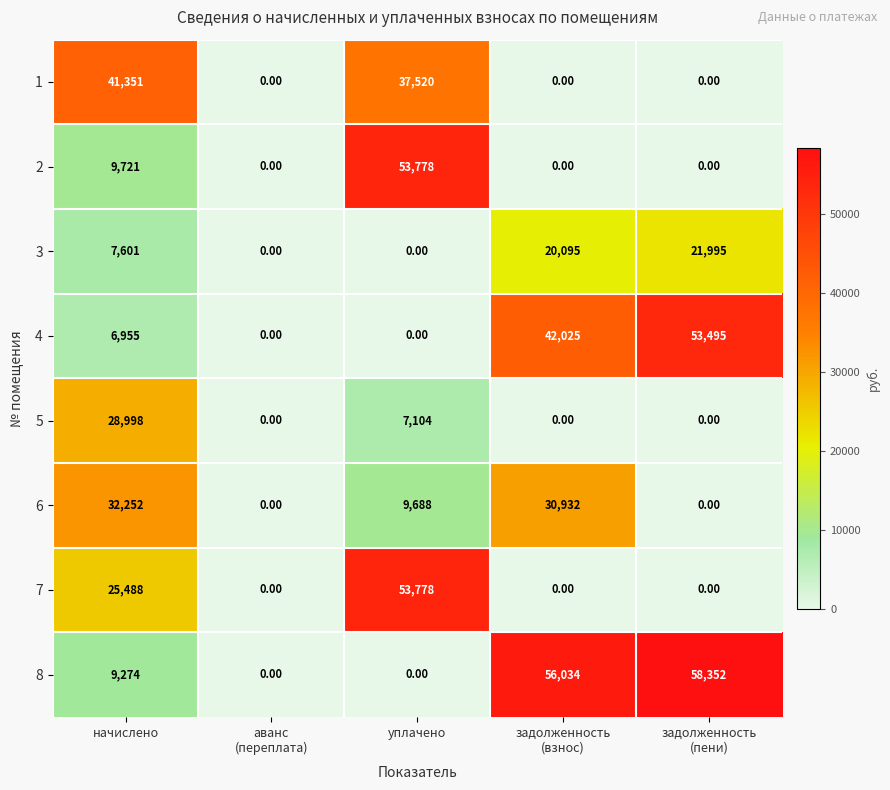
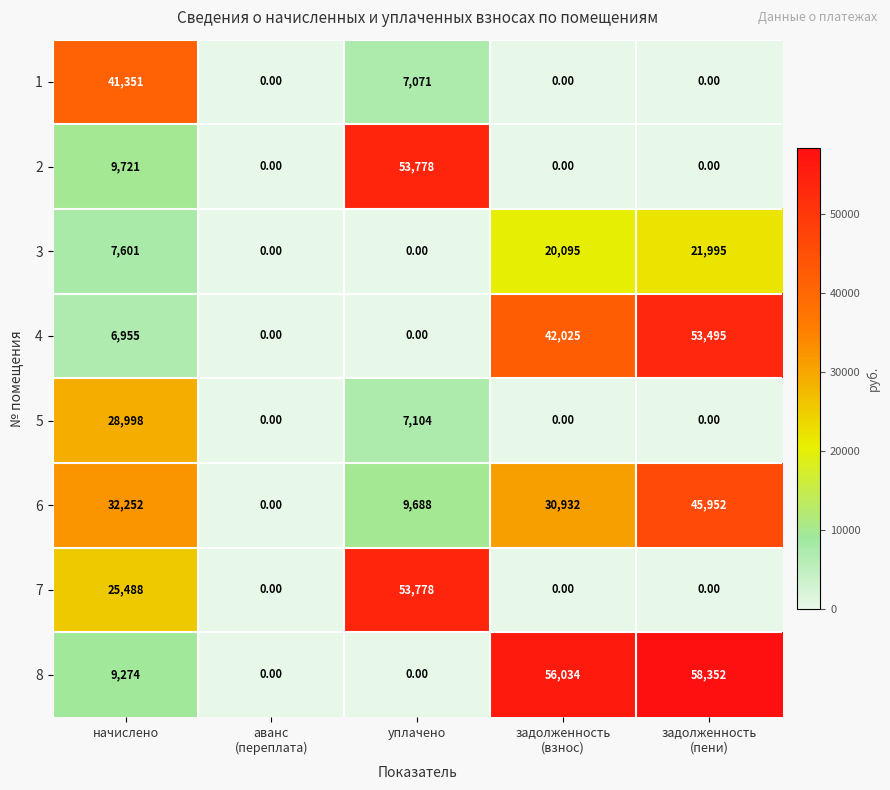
  {
    "1": {
      "начислено": "41,351",
      "аванс (переплата)": "0.00",
-     "уплачено": "37,520",
+     "уплачено": "7,071",
      "задолженность (взнос)": "0.00",
      "задолженность (пени)": "0.00"
    },
    "2": {
      "начислено": "9,721",
      "аванс (переплата)": "0.00",
      "уплачено": "53,778",
      "задолженность (взнос)": "0.00",
      "задолженность (пени)": "0.00"
    },
    "3": {
      "начислено": "7,601",
      "аванс (переплата)": "0.00",
      "уплачено": "0.00",
      "задолженность (взнос)": "20,095",
      "задолженность (пени)": "21,995"
    },
    "4": {
      "начислено": "6,955",
      "аванс (переплата)": "0.00",
      "уплачено": "0.00",
      "задолженность (взнос)": "42,025",
      "задолженность (пени)": "53,495"
    },
    "5": {
      "начислено": "28,998",
      "аванс (переплата)": "0.00",
      "уплачено": "7,104",
      "задолженность (взнос)": "0.00",
      "задолженность (пени)": "0.00"
    },
    "6": {
      "начислено": "32,252",
      "аванс (переплата)": "0.00",
      "уплачено": "9,688",
      "задолженность (взнос)": "30,932",
-     "задолженность (пени)": "0.00"
+     "задолженность (пени)": "45,952"
    },
    "7": {
      "начислено": "25,488",
      "аванс (переплата)": "0.00",
      "уплачено": "53,778",
      "задолженность (взнос)": "0.00",
      "задолженность (пени)": "0.00"
    },
    "8": {
      "начислено": "9,274",
      "аванс (переплата)": "0.00",
      "уплачено": "0.00",
      "задолженность (взнос)": "56,034",
      "задолженность (пени)": "58,352"
    }
  }
